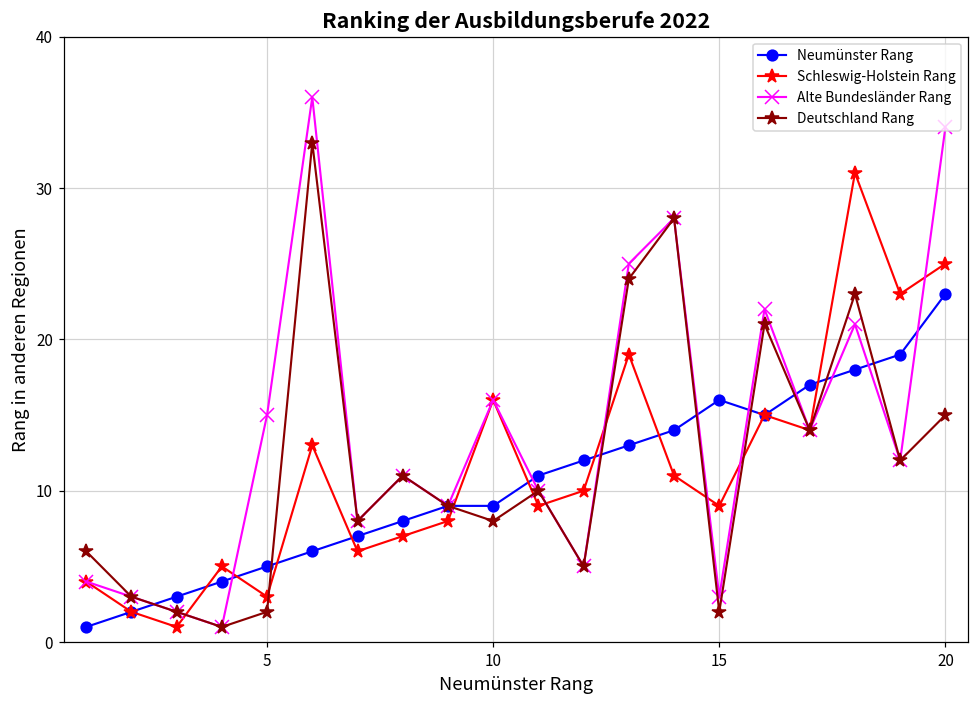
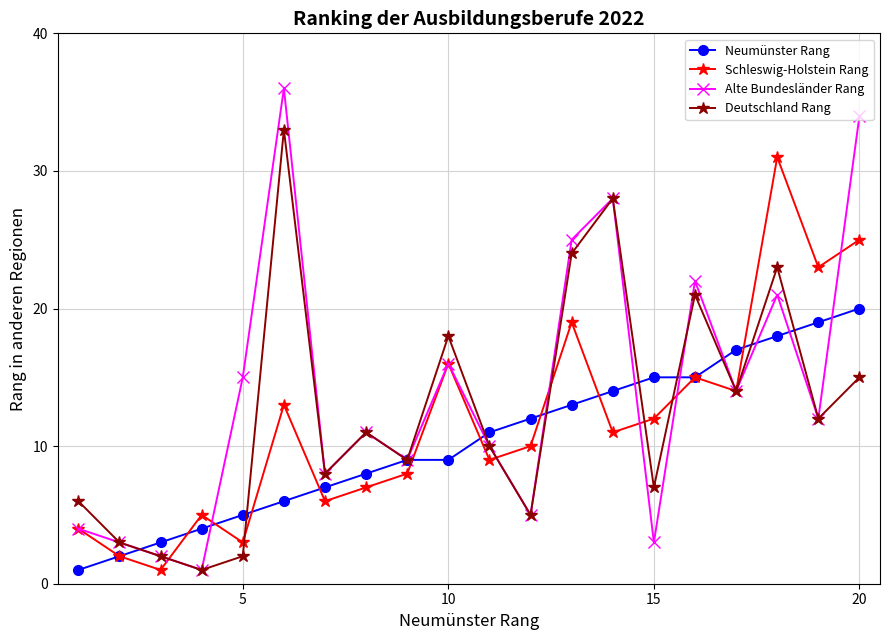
  {
    "Neumünster Rang": {
      "5": 5,
      "10": 9,
-     "15": 16,
-     "20": 23
+     "15": 15,
+     "20": 20
    },
    "Schleswig-Holstein Rang": {
      "5": 3,
-     "15": 9,
+     "15": 12,
      "20": 25
    },
    "Alte Bundesländer Rang": {
      "5": 15,
      "15": 3
    },
    "Deutschland Rang": {
      "5": 2,
-     "10": 8,
-     "15": 2,
+     "10": 18,
+     "15": 7,
      "20": 15
    }
  }
